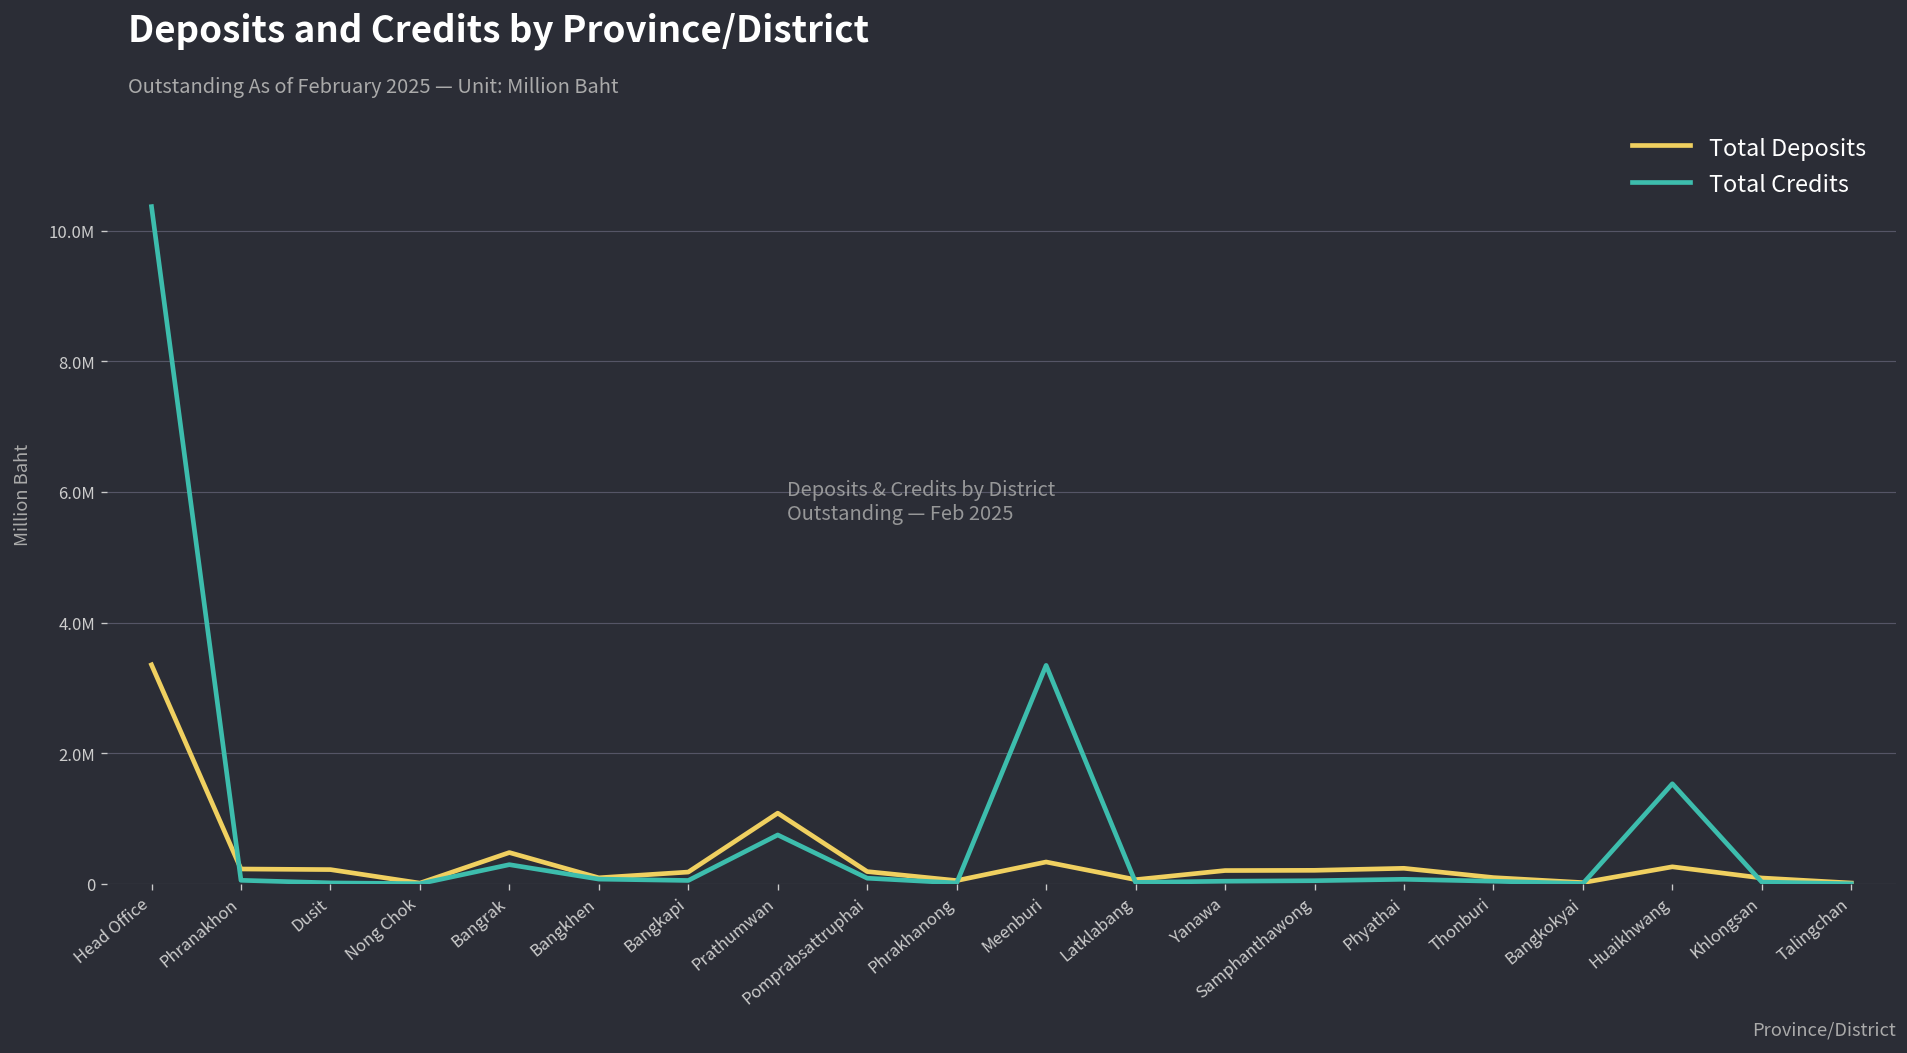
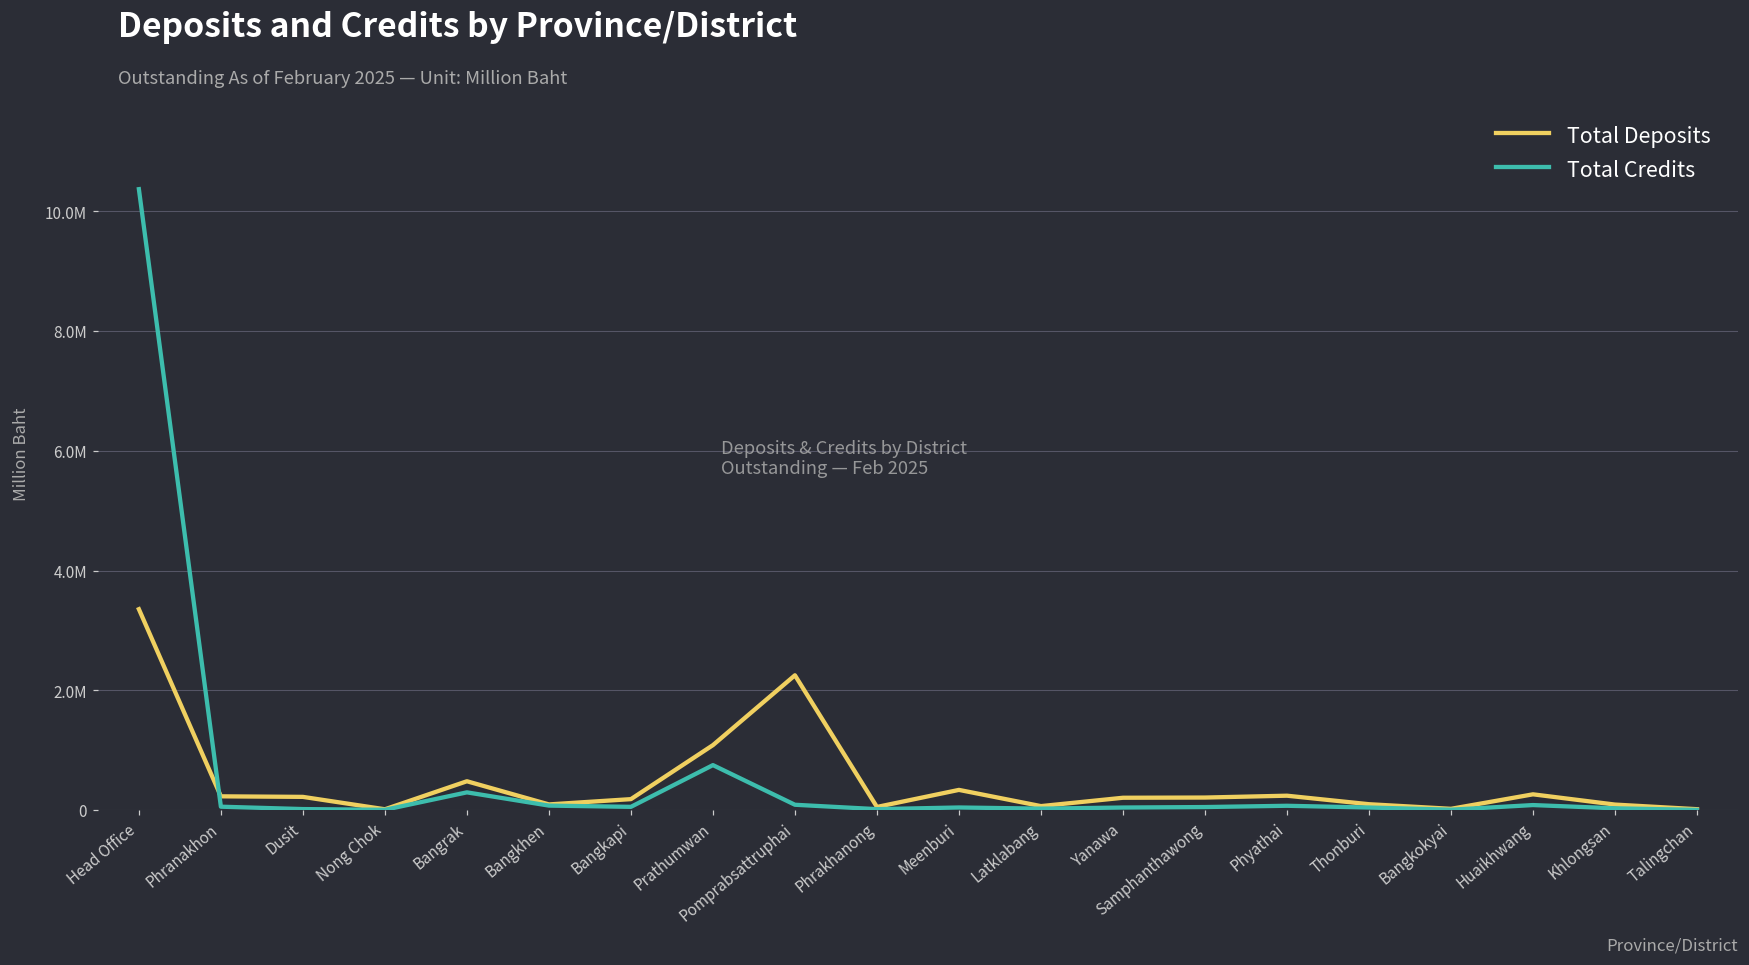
  {
    "Total Deposits": {
      "Head Office": 3400000,
      "Phranakhon": 200000,
      "Dusit": 200000,
      "Bangrak": 500000,
      "Bangkapi": 200000,
      "Prathumwan": 1100000,
-     "Pomprabsattruphai": 200000,
+     "Pomprabsattruphai": 2300000,
      "Meenburi": 300000,
      "Yanawa": 200000,
      "Samphanthawong": 200000,
      "Phyathai": 200000,
      "Thonburi": 100000,
      "Huaikhwang": 300000,
      "Khlongsan": 100000
    },
    "Total Credits": {
      "Head Office": 10400000,
      "Phranakhon": 100000,
      "Dusit": 0,
      "Bangrak": 300000,
      "Bangkapi": 100000,
      "Prathumwan": 800000,
      "Pomprabsattruphai": 100000,
-     "Meenburi": 3300000,
+     "Meenburi": 0,
      "Yanawa": 0,
      "Samphanthawong": 100000,
      "Phyathai": 100000,
      "Thonburi": 0,
-     "Huaikhwang": 1500000,
+     "Huaikhwang": 100000,
      "Khlongsan": 0
    }
  }
